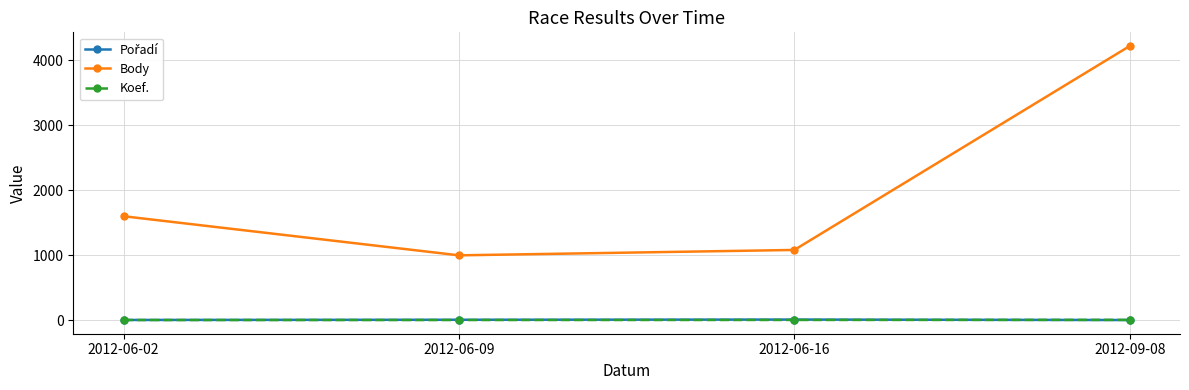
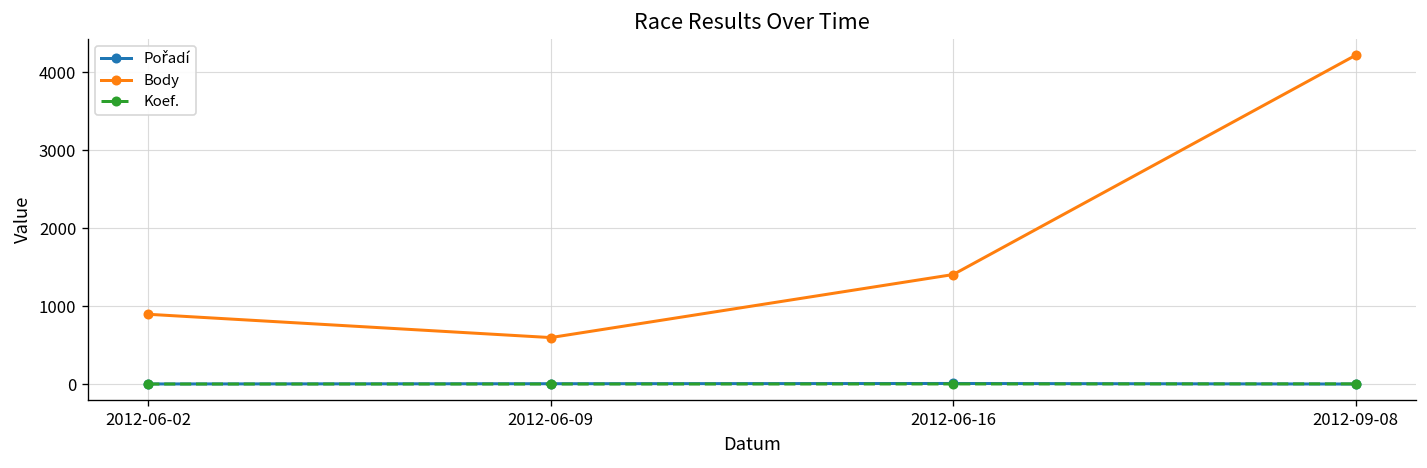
  {
    "Koef.": {
      "2012-06-02": 0,
      "2012-06-09": 0,
      "2012-06-16": 0,
      "2012-09-08": 0
    },
    "Body": {
-     "2012-06-02": 1600,
-     "2012-06-09": 1000,
-     "2012-06-16": 1100,
+     "2012-06-02": 900,
+     "2012-06-09": 600,
+     "2012-06-16": 1400,
      "2012-09-08": 4200
    }
  }
